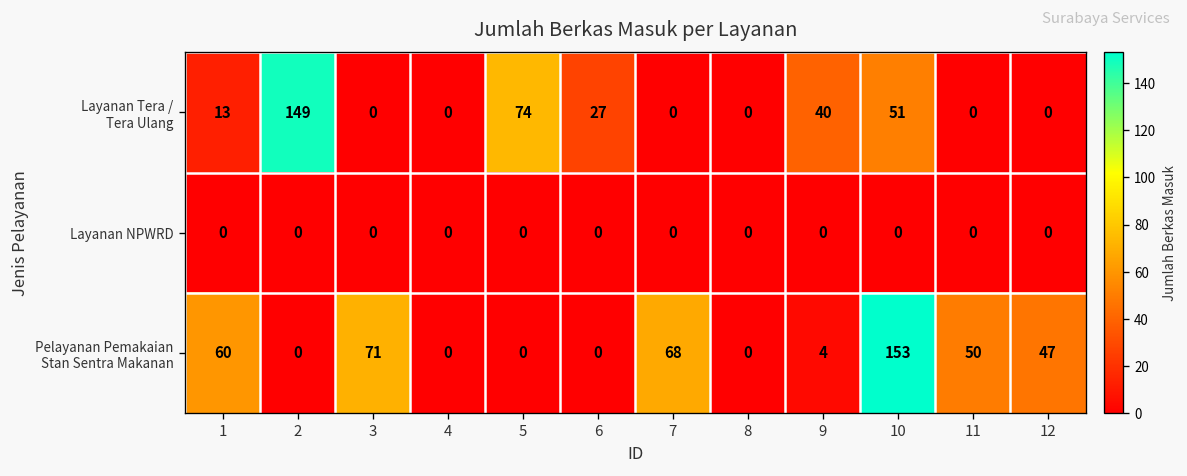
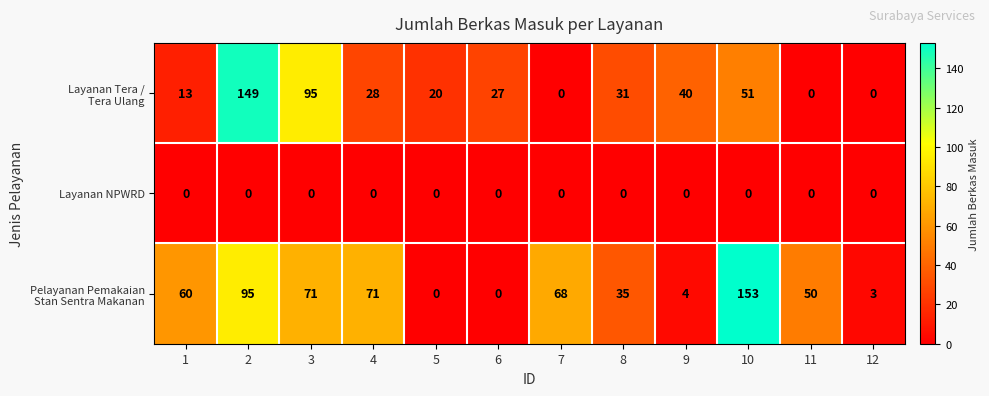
  {
    "Layanan Tera / Tera Ulang": {
      "1": 13,
      "2": 149,
-     "3": 0,
-     "4": 0,
-     "5": 74,
+     "3": 95,
+     "4": 28,
+     "5": 20,
      "6": 27,
      "7": 0,
-     "8": 0,
+     "8": 31,
      "9": 40,
      "10": 51,
      "11": 0,
      "12": 0
    },
    "Layanan NPWRD": {
      "1": 0,
      "2": 0,
      "3": 0,
      "4": 0,
      "5": 0,
      "6": 0,
      "7": 0,
      "8": 0,
      "9": 0,
      "10": 0,
      "11": 0,
      "12": 0
    },
    "Pelayanan Pemakaian Stan Sentra Makanan": {
      "1": 60,
-     "2": 0,
+     "2": 95,
      "3": 71,
-     "4": 0,
+     "4": 71,
      "5": 0,
      "6": 0,
      "7": 68,
-     "8": 0,
+     "8": 35,
      "9": 4,
      "10": 153,
      "11": 50,
-     "12": 47
+     "12": 3
    }
  }
